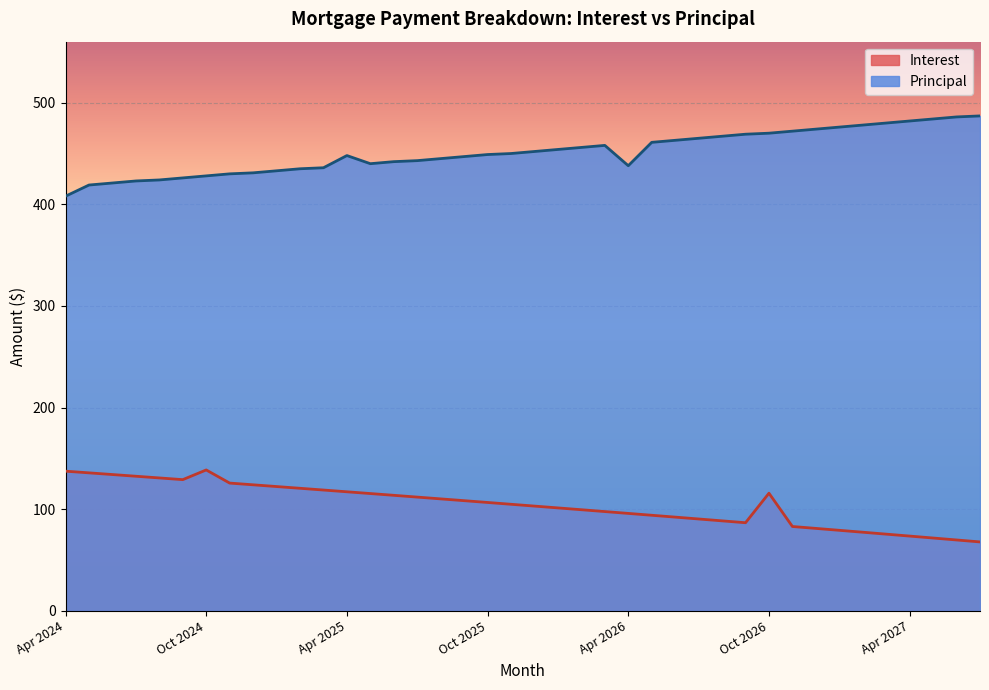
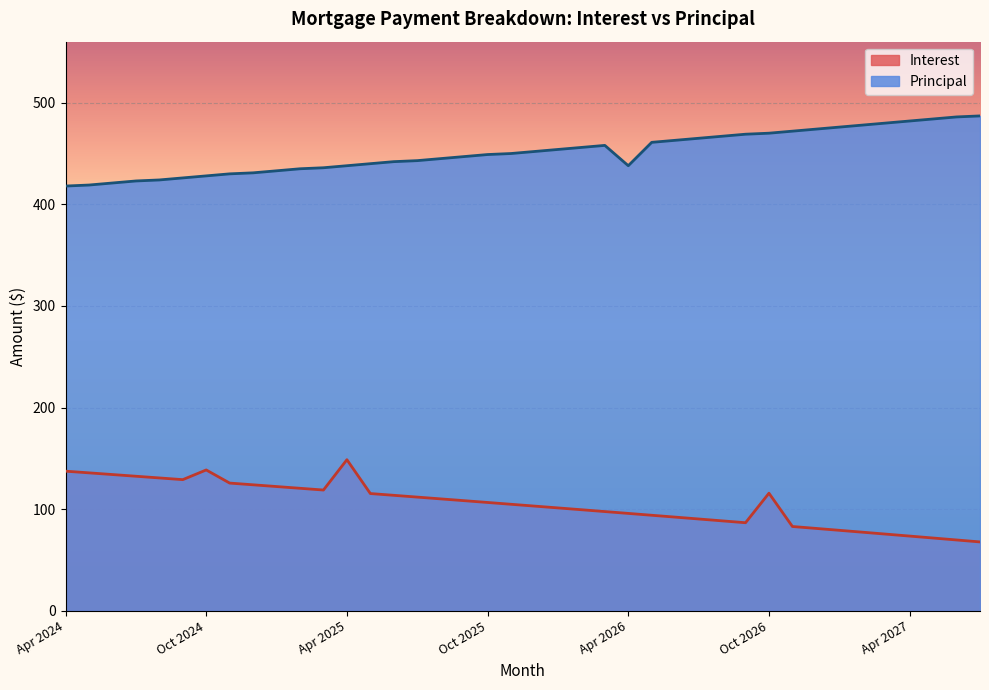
  {
    "Interest": {
      "Apr 2024": 137,
      "Oct 2024": 139,
-     "Apr 2025": 117,
+     "Apr 2025": 149,
      "Oct 2025": 107,
      "Apr 2026": 96,
      "Oct 2026": 116,
      "Apr 2027": 74
    },
    "Principal": {
-     "Apr 2024": 408,
+     "Apr 2024": 418,
      "Oct 2024": 428,
-     "Apr 2025": 448,
+     "Apr 2025": 438,
      "Oct 2025": 449,
      "Apr 2026": 438,
      "Oct 2026": 470,
      "Apr 2027": 482
    }
  }
